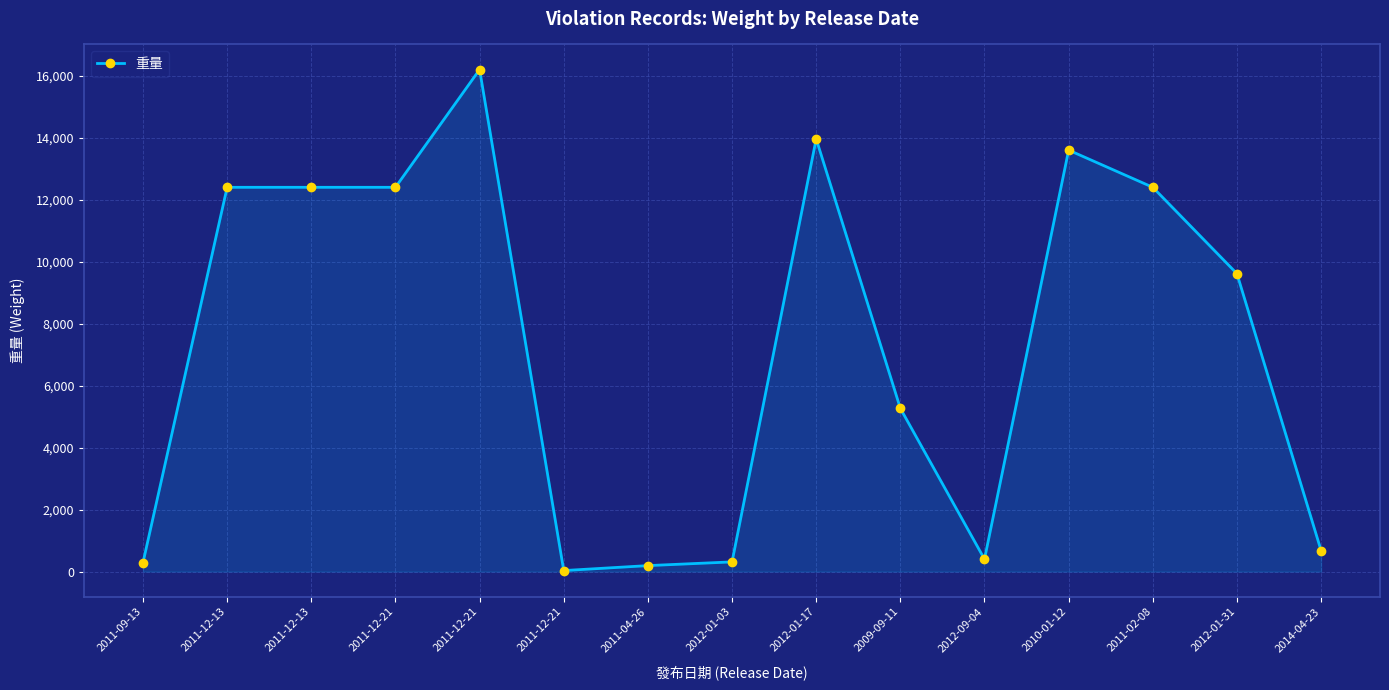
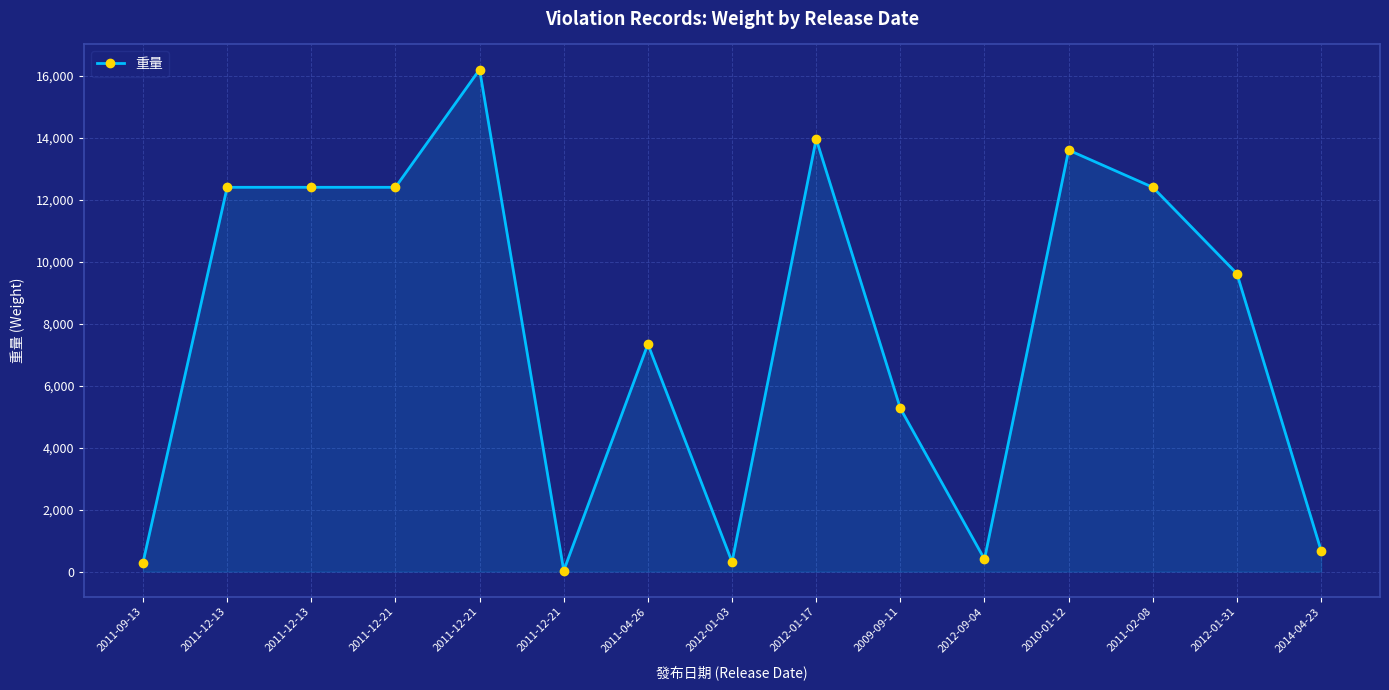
  {
    "2011-09-13": "300",
-   "2011-04-26": "200",
+   "2011-04-26": "7,300",
    "2012-01-03": "300",
    "2012-01-17": "14,000",
    "2009-09-11": "5,300",
    "2012-09-04": "400",
    "2010-01-12": "13,600",
    "2011-02-08": "12,400",
    "2012-01-31": "9,600",
    "2014-04-23": "700"
  }
